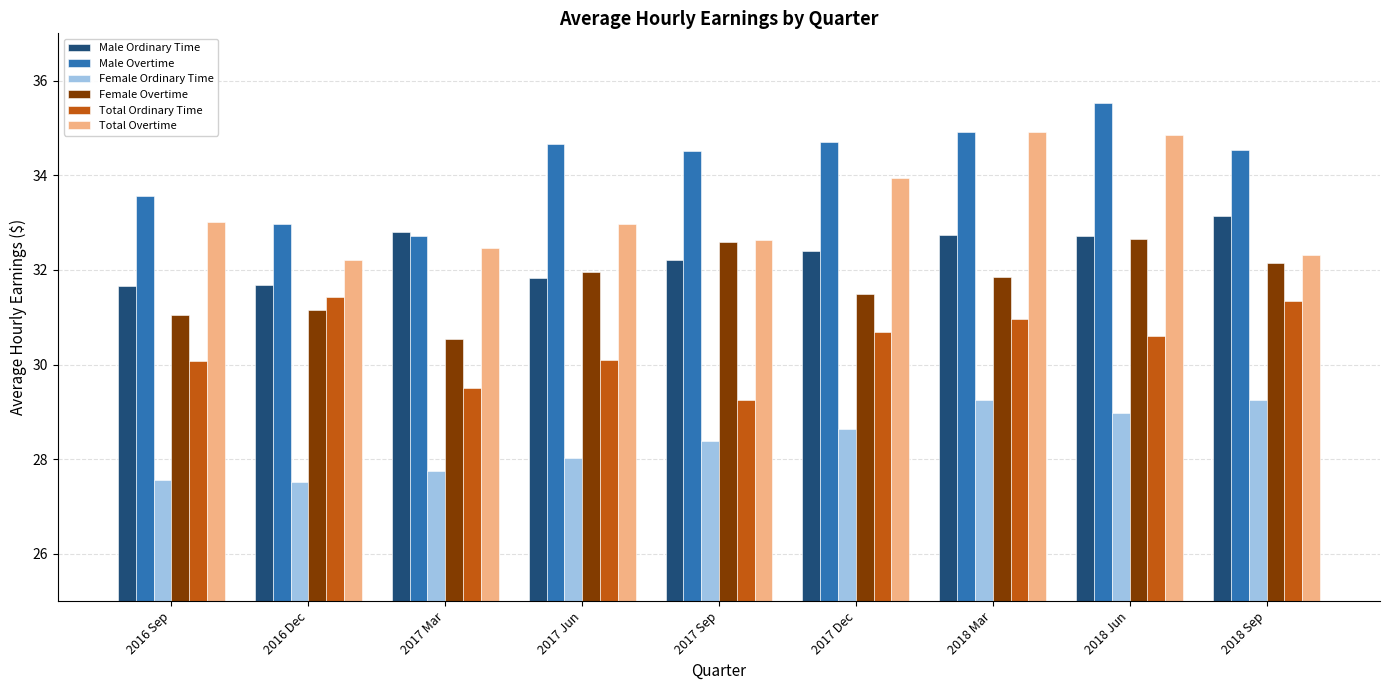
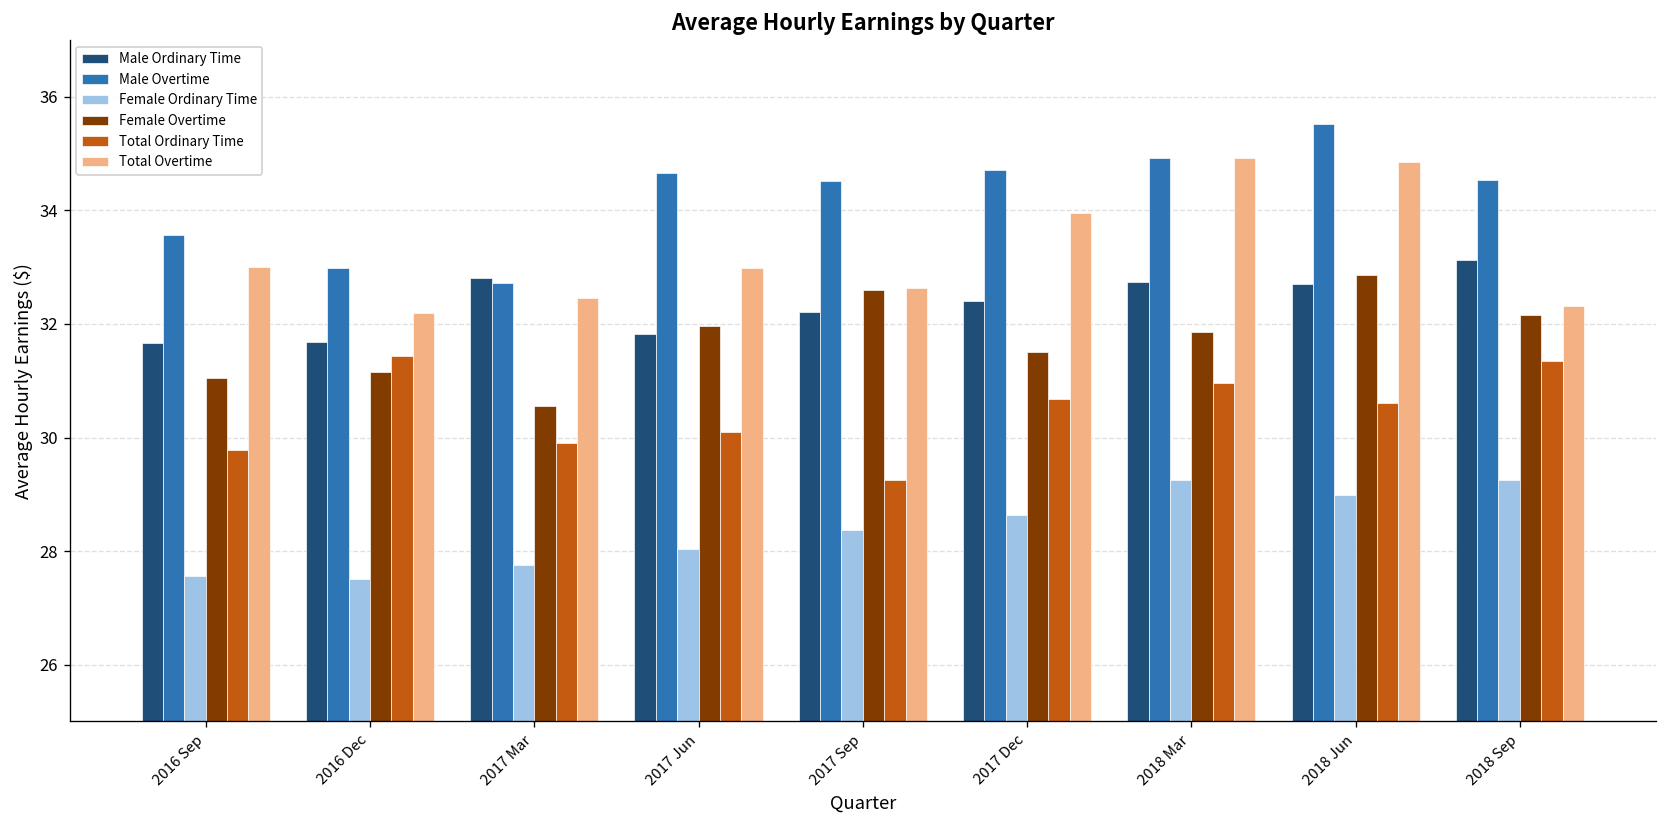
  {
    "Male Ordinary Time": {
      "2016 Sep": 31.7,
      "2016 Dec": 31.7,
      "2017 Mar": 32.8,
      "2017 Jun": 31.8,
      "2017 Sep": 32.2,
      "2017 Dec": 32.4,
      "2018 Mar": 32.7,
      "2018 Jun": 32.7,
      "2018 Sep": 33.1
    },
    "Male Overtime": {
      "2016 Sep": 33.6,
      "2016 Dec": 33.0,
      "2017 Mar": 32.7,
      "2017 Jun": 34.7,
      "2017 Sep": 34.5,
      "2017 Dec": 34.7,
      "2018 Mar": 34.9,
      "2018 Jun": 35.5,
      "2018 Sep": 34.5
    },
    "Female Ordinary Time": {
      "2016 Sep": 27.6,
      "2016 Dec": 27.5,
      "2017 Mar": 27.8,
      "2017 Jun": 28.0,
      "2017 Sep": 28.4,
      "2017 Dec": 28.6,
      "2018 Mar": 29.3,
      "2018 Jun": 29.0,
      "2018 Sep": 29.3
    },
    "Female Overtime": {
      "2016 Sep": 31.0,
      "2016 Dec": 31.2,
      "2017 Mar": 30.6,
      "2017 Jun": 32.0,
      "2017 Sep": 32.6,
      "2017 Dec": 31.5,
      "2018 Mar": 31.9,
-     "2018 Jun": 32.7,
+     "2018 Jun": 32.9,
      "2018 Sep": 32.2
    },
    "Total Ordinary Time": {
-     "2016 Sep": 30.1,
+     "2016 Sep": 29.8,
      "2016 Dec": 31.4,
-     "2017 Mar": 29.5,
+     "2017 Mar": 29.9,
      "2017 Jun": 30.1,
      "2017 Sep": 29.3,
      "2017 Dec": 30.7,
      "2018 Mar": 31.0,
      "2018 Jun": 30.6,
      "2018 Sep": 31.3
    },
    "Total Overtime": {
      "2016 Sep": 33.0,
      "2016 Dec": 32.2,
      "2017 Mar": 32.5,
      "2017 Jun": 33.0,
      "2017 Sep": 32.6,
      "2017 Dec": 34.0,
      "2018 Mar": 34.9,
      "2018 Jun": 34.9,
      "2018 Sep": 32.3
    }
  }
